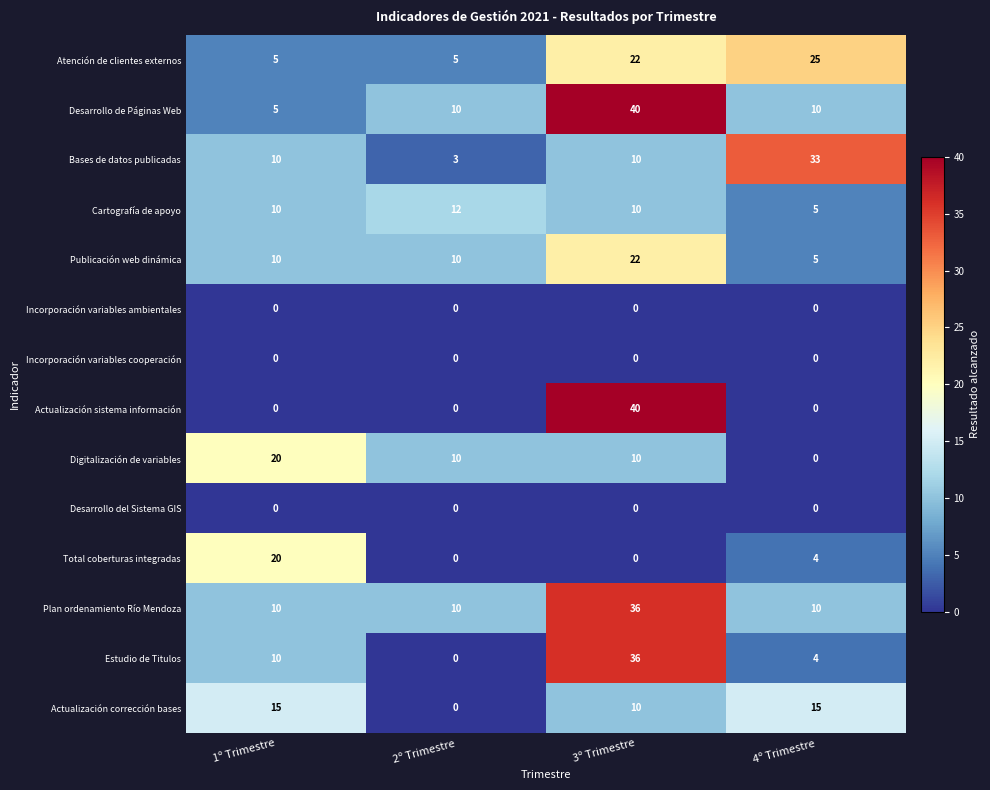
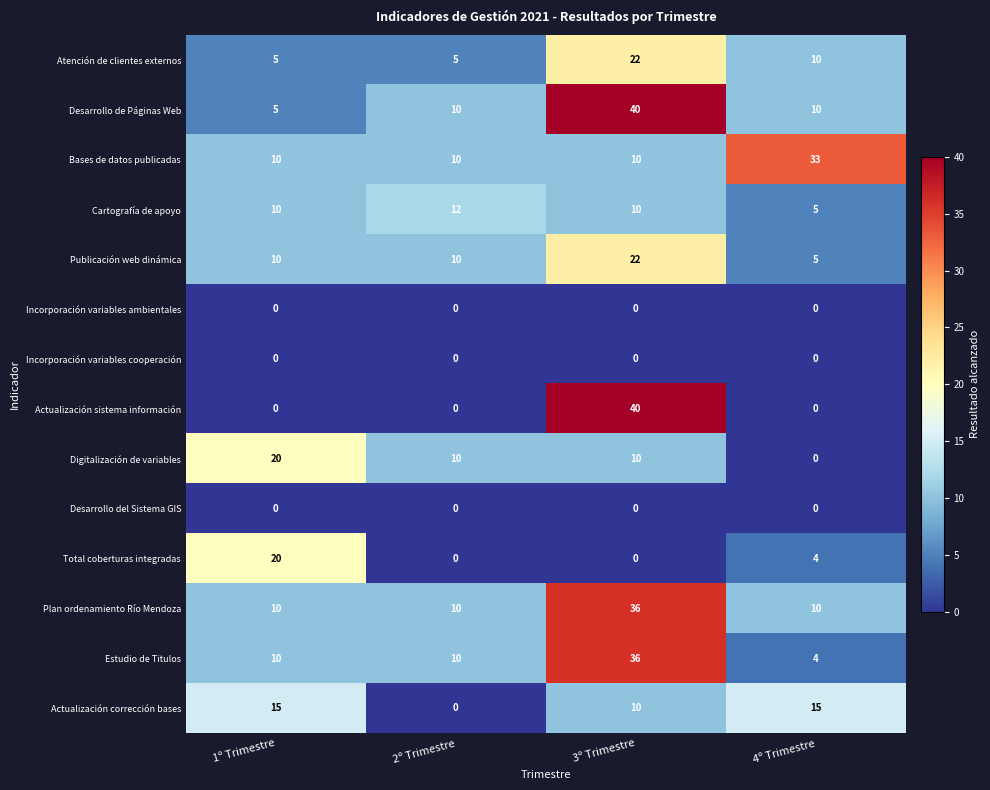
  {
    "Atención de clientes externos": {
      "1º Trimestre": 5,
      "2º Trimestre": 5,
      "3º Trimestre": 22,
-     "4º Trimestre": 25
+     "4º Trimestre": 10
    },
    "Desarrollo de Páginas Web": {
      "1º Trimestre": 5,
      "2º Trimestre": 10,
      "3º Trimestre": 40,
      "4º Trimestre": 10
    },
    "Bases de datos publicadas": {
      "1º Trimestre": 10,
-     "2º Trimestre": 3,
+     "2º Trimestre": 10,
      "3º Trimestre": 10,
      "4º Trimestre": 33
    },
    "Cartografía de apoyo": {
      "1º Trimestre": 10,
      "2º Trimestre": 12,
      "3º Trimestre": 10,
      "4º Trimestre": 5
    },
    "Publicación web dinámica": {
      "1º Trimestre": 10,
      "2º Trimestre": 10,
      "3º Trimestre": 22,
      "4º Trimestre": 5
    },
    "Incorporación variables ambientales": {
      "1º Trimestre": 0,
      "2º Trimestre": 0,
      "3º Trimestre": 0,
      "4º Trimestre": 0
    },
    "Incorporación variables cooperación": {
      "1º Trimestre": 0,
      "2º Trimestre": 0,
      "3º Trimestre": 0,
      "4º Trimestre": 0
    },
    "Actualización sistema información": {
      "1º Trimestre": 0,
      "2º Trimestre": 0,
      "3º Trimestre": 40,
      "4º Trimestre": 0
    },
    "Digitalización de variables": {
      "1º Trimestre": 20,
      "2º Trimestre": 10,
      "3º Trimestre": 10,
      "4º Trimestre": 0
    },
    "Desarrollo del Sistema GIS": {
      "1º Trimestre": 0,
      "2º Trimestre": 0,
      "3º Trimestre": 0,
      "4º Trimestre": 0
    },
    "Total coberturas integradas": {
      "1º Trimestre": 20,
      "2º Trimestre": 0,
      "3º Trimestre": 0,
      "4º Trimestre": 4
    },
    "Plan ordenamiento Río Mendoza": {
      "1º Trimestre": 10,
      "2º Trimestre": 10,
      "3º Trimestre": 36,
      "4º Trimestre": 10
    },
    "Estudio de Titulos": {
      "1º Trimestre": 10,
-     "2º Trimestre": 0,
+     "2º Trimestre": 10,
      "3º Trimestre": 36,
      "4º Trimestre": 4
    },
    "Actualización corrección bases": {
      "1º Trimestre": 15,
      "2º Trimestre": 0,
      "3º Trimestre": 10,
      "4º Trimestre": 15
    }
  }
